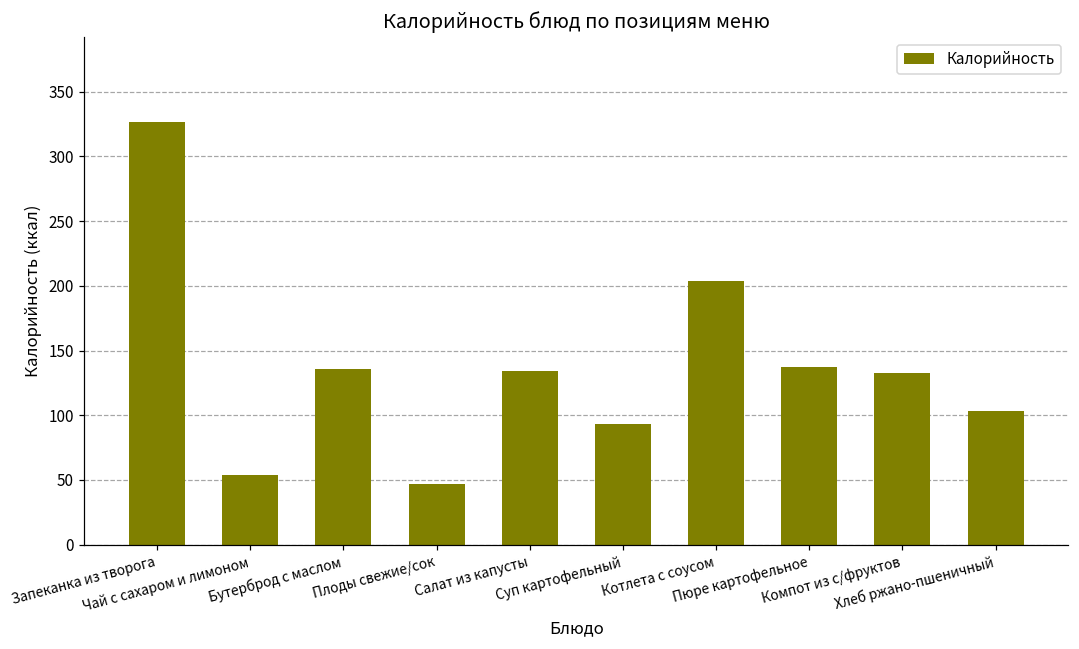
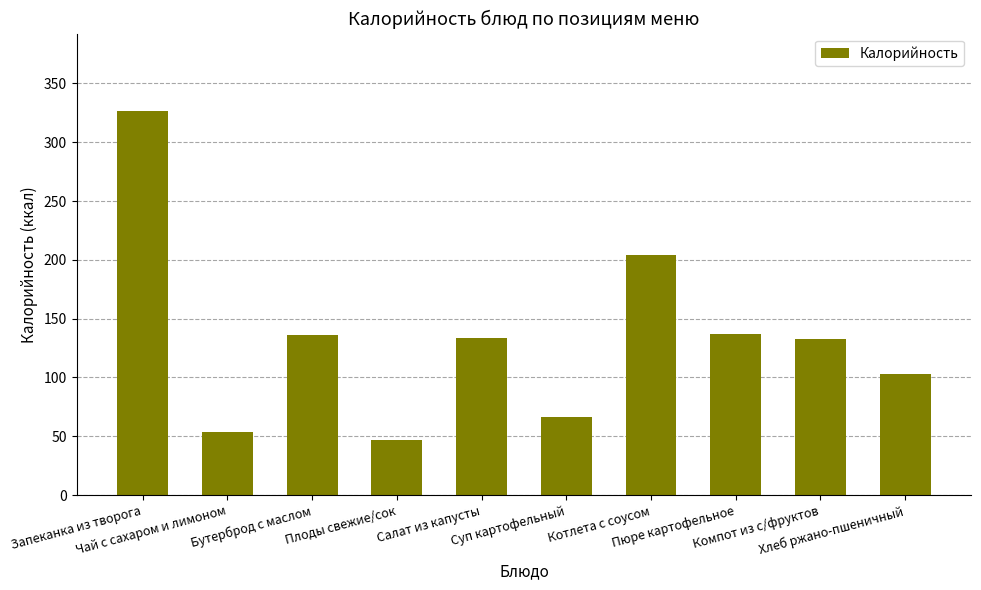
  {
    "Запеканка из творога": 327,
    "Чай с сахаром и лимоном": 54,
    "Бутерброд с маслом": 136,
    "Плоды свежие/сок": 47,
    "Салат из капусты": 134,
-   "Суп картофельный": 93,
+   "Суп картофельный": 66,
    "Котлета с соусом": 204,
    "Пюре картофельное": 137,
    "Компот из с/фруктов": 133,
    "Хлеб ржано-пшеничный": 103
  }
